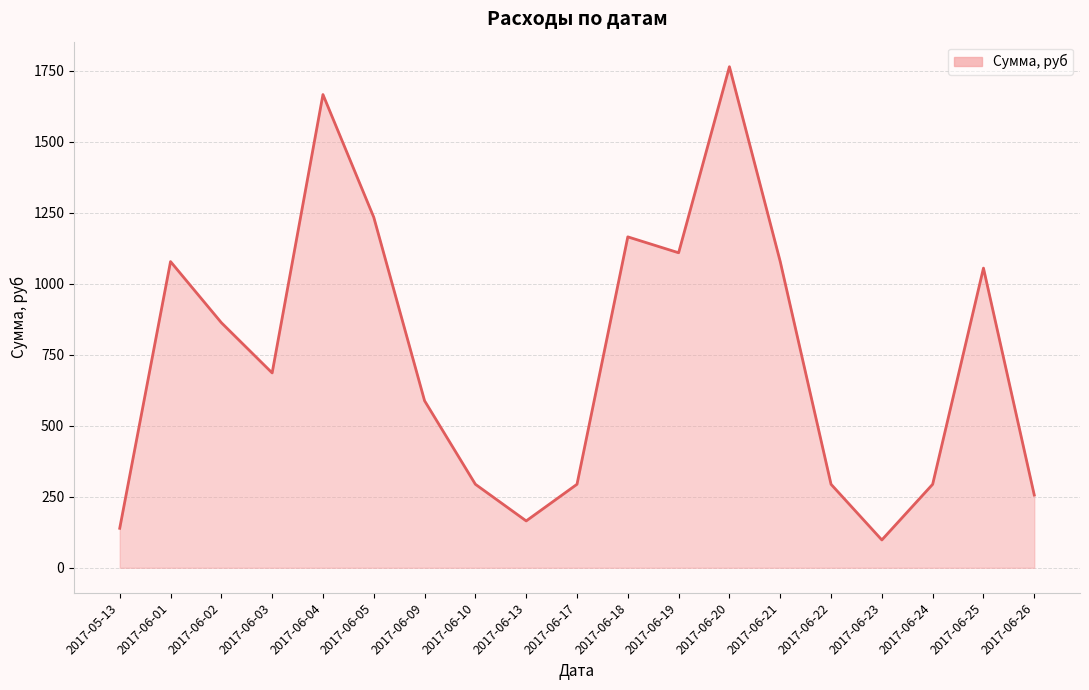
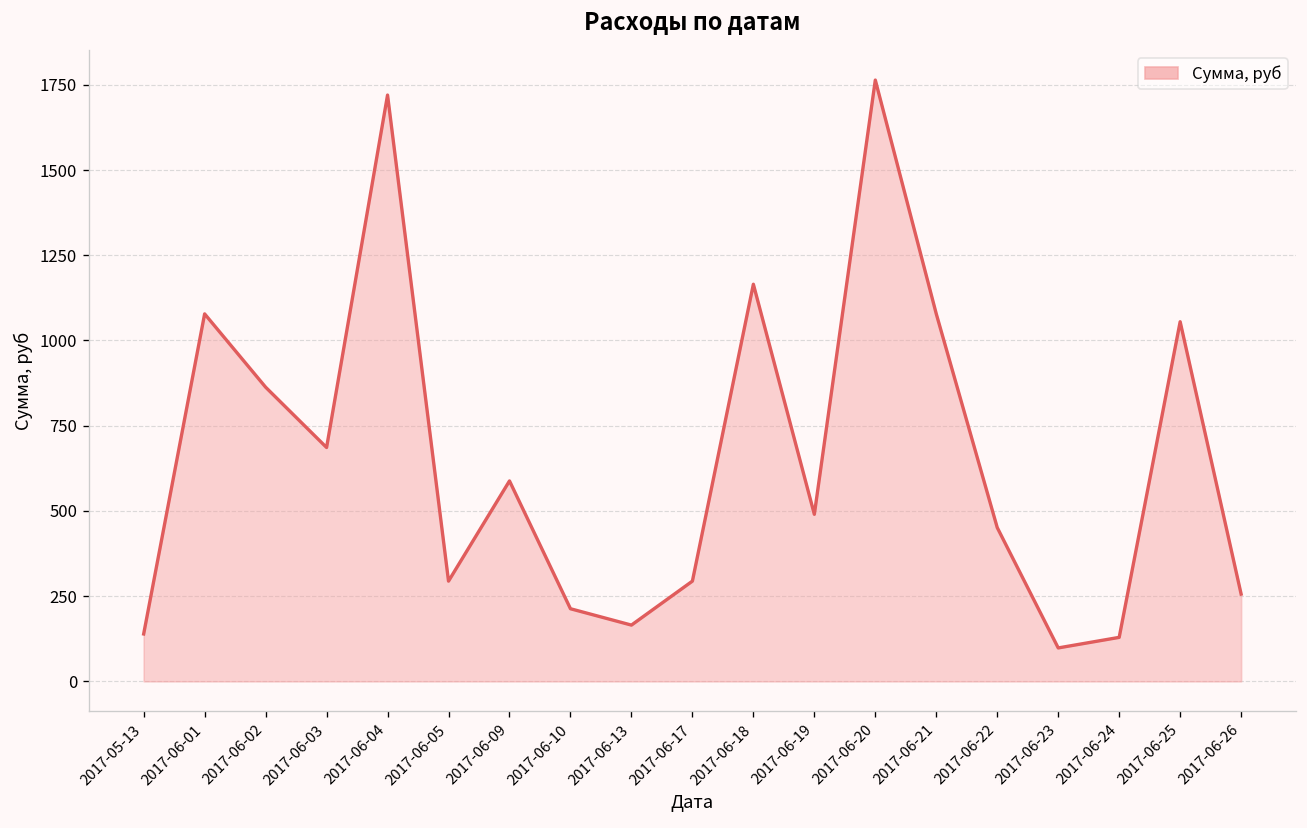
  {
    "2017-05-13": 140,
    "2017-06-01": 1080,
    "2017-06-02": 860,
    "2017-06-03": 690,
-   "2017-06-04": 1670,
-   "2017-06-05": 1230,
+   "2017-06-04": 1720,
+   "2017-06-05": 290,
    "2017-06-09": 590,
-   "2017-06-10": 290,
+   "2017-06-10": 210,
    "2017-06-13": 170,
    "2017-06-17": 290,
    "2017-06-18": 1170,
-   "2017-06-19": 1110,
+   "2017-06-19": 490,
    "2017-06-20": 1760,
    "2017-06-21": 1080,
-   "2017-06-22": 290,
+   "2017-06-22": 450,
    "2017-06-23": 100,
-   "2017-06-24": 290,
+   "2017-06-24": 130,
    "2017-06-25": 1060,
    "2017-06-26": 260
  }
